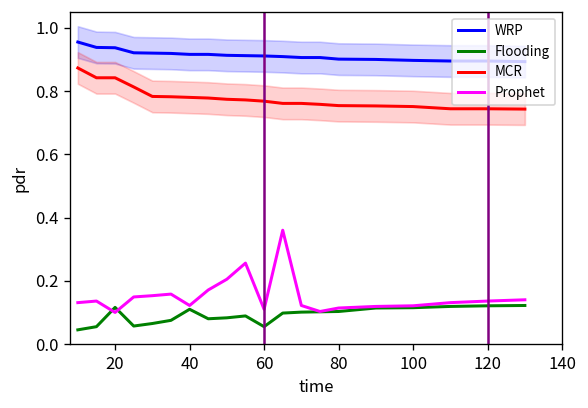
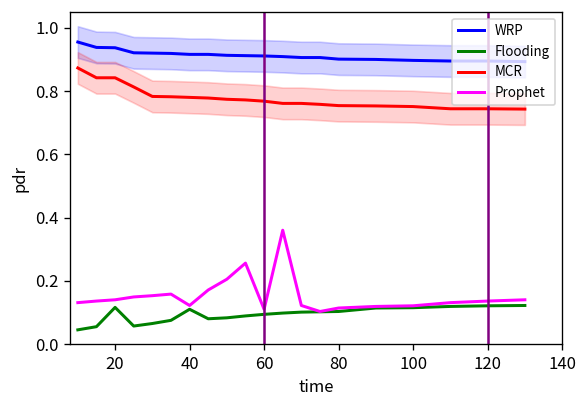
  {
    "Flooding": {
      "20": 0.12,
      "40": 0.11,
-     "60": 0.06,
+     "60": 0.09,
      "80": 0.10,
      "120": 0.12
    },
    "Prophet": {
-     "20": 0.10,
+     "20": 0.14,
      "40": 0.12,
      "60": 0.11,
      "80": 0.11,
      "120": 0.14
    }
  }
